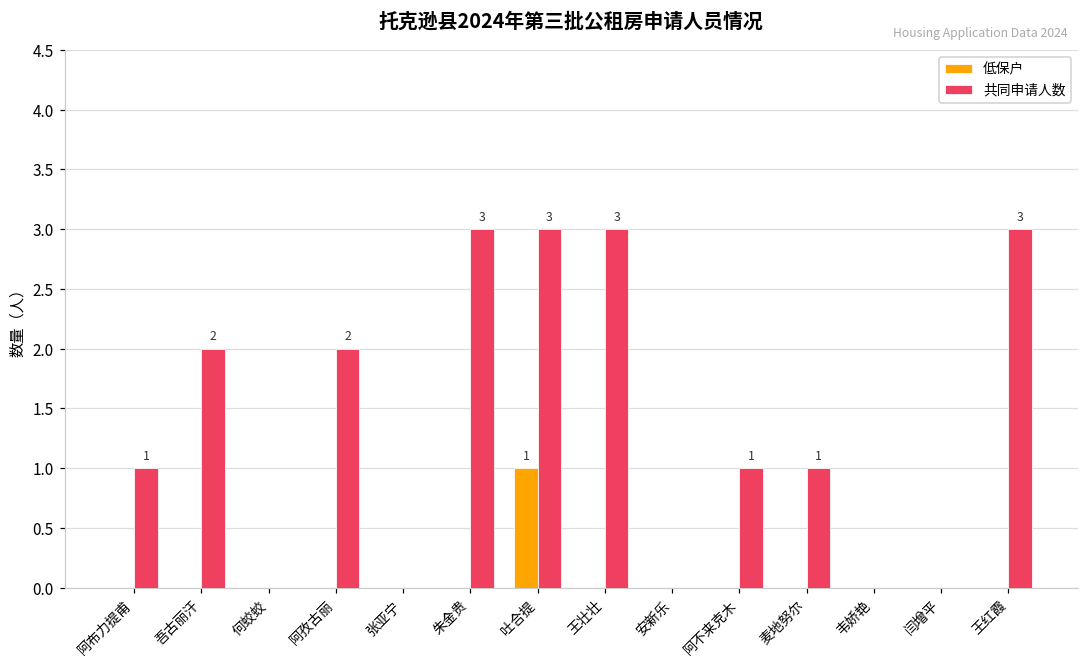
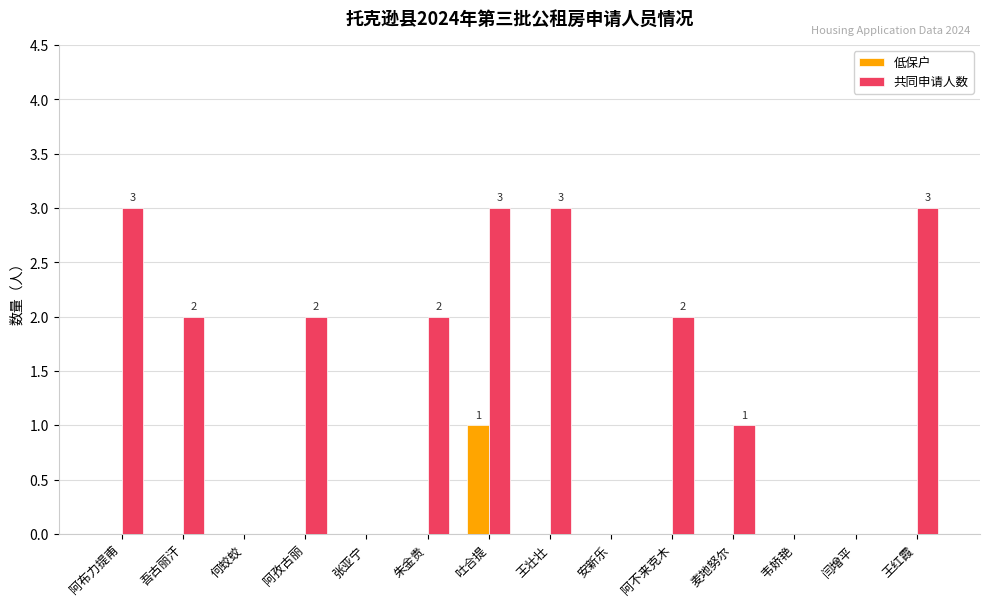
  {
    "低保户": {
      "吐合提": 1
    },
    "共同申请人数": {
-     "阿布力提甫": 1,
+     "阿布力提甫": 3,
      "吾古丽汗": 2,
      "阿孜古丽": 2,
-     "朱金贵": 3,
+     "朱金贵": 2,
      "吐合提": 3,
      "王壮壮": 3,
-     "阿不来克木": 1,
+     "阿不来克木": 2,
      "麦地努尔": 1,
      "王红霞": 3
    }
  }
